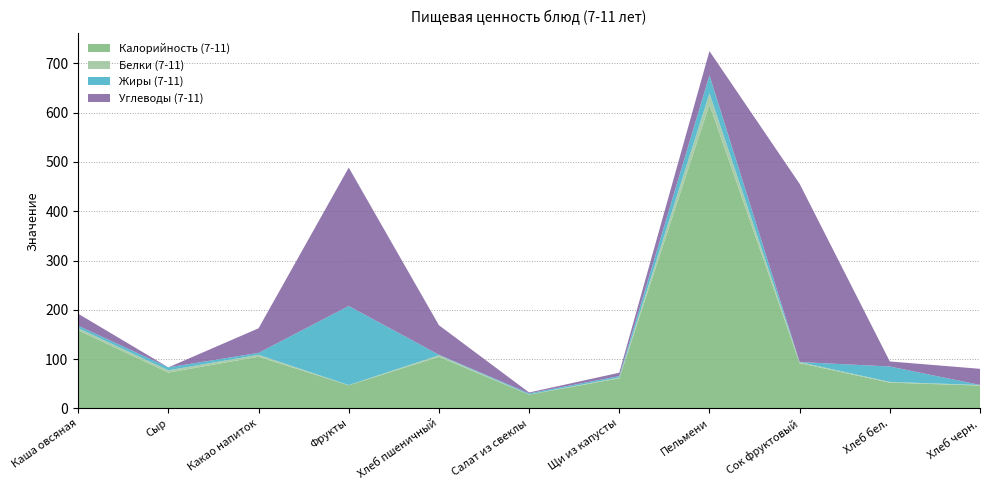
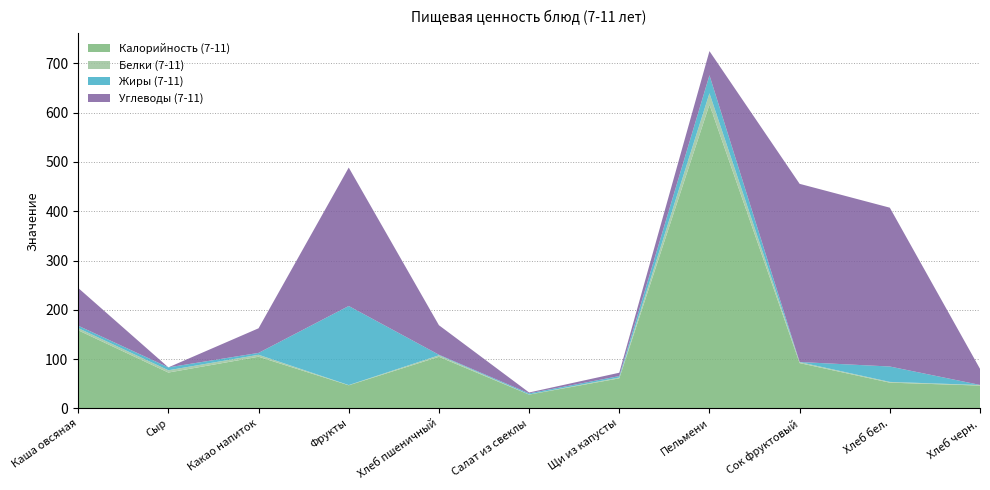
  {
    "Жиры (7-11)": {
      "Фрукты": 160,
      "Пельмени": 40,
      "Хлеб бел.": 30
    },
    "Углеводы (7-11)": {
-     "Каша овсяная": 20,
+     "Каша овсяная": 80,
      "Какао напиток": 50,
      "Фрукты": 280,
      "Хлеб пшеничный": 60,
      "Щи из капусты": 10,
      "Пельмени": 50,
      "Сок фруктовый": 360,
-     "Хлеб бел.": 10,
+     "Хлеб бел.": 320,
      "Хлеб черн.": 30
    }
  }
